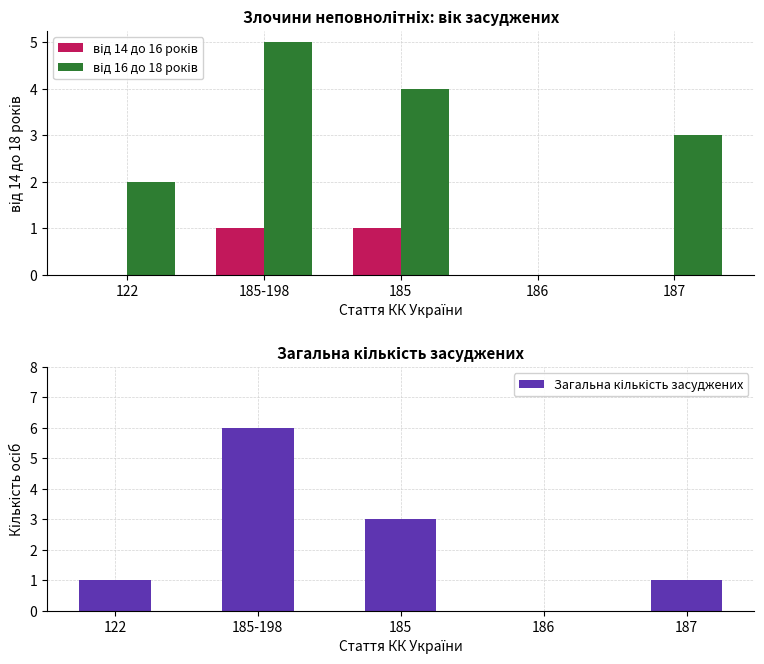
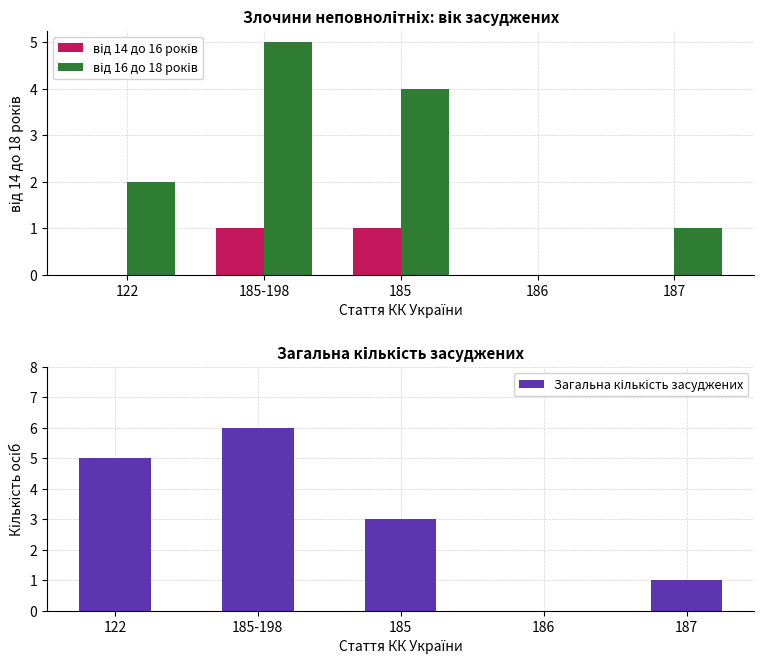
  {
    "Злочини неповнолітніх: вік засуджених": {
      "від 14 до 16 років": {
        "122": 0,
        "185-198": 1,
        "185": 1,
        "186": 0,
        "187": 0
      },
      "від 16 до 18 років": {
        "122": 2,
        "185-198": 5,
        "185": 4,
        "186": 0,
-       "187": 3
+       "187": 1
      }
    },
    "Загальна кількість засуджених": {
-     "122": 1,
+     "122": 5,
      "185-198": 6,
      "185": 3,
      "186": 0,
      "187": 1
    }
  }
